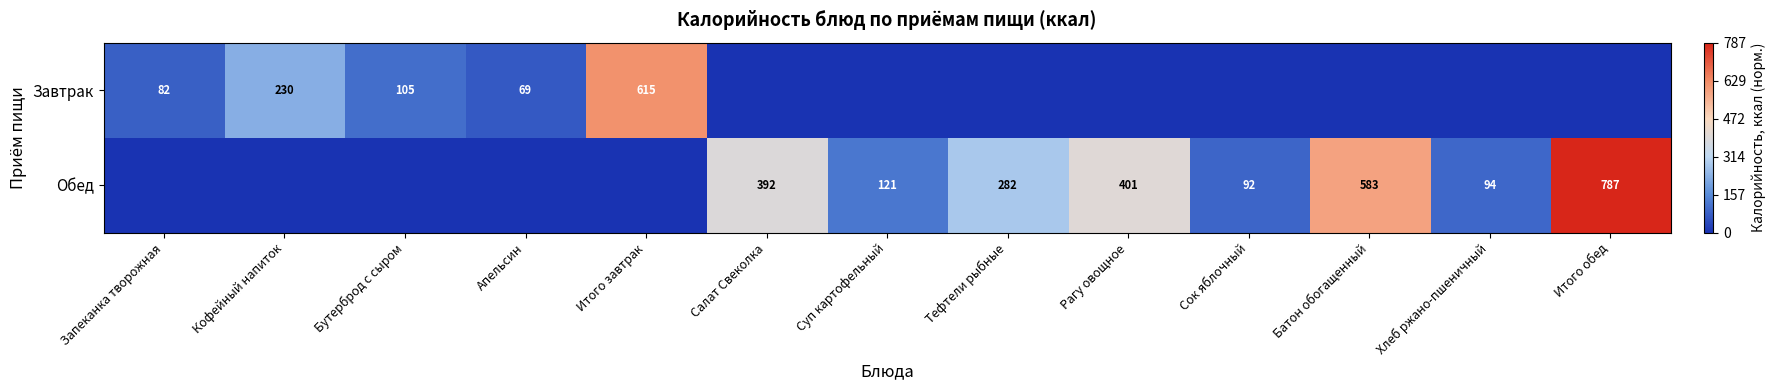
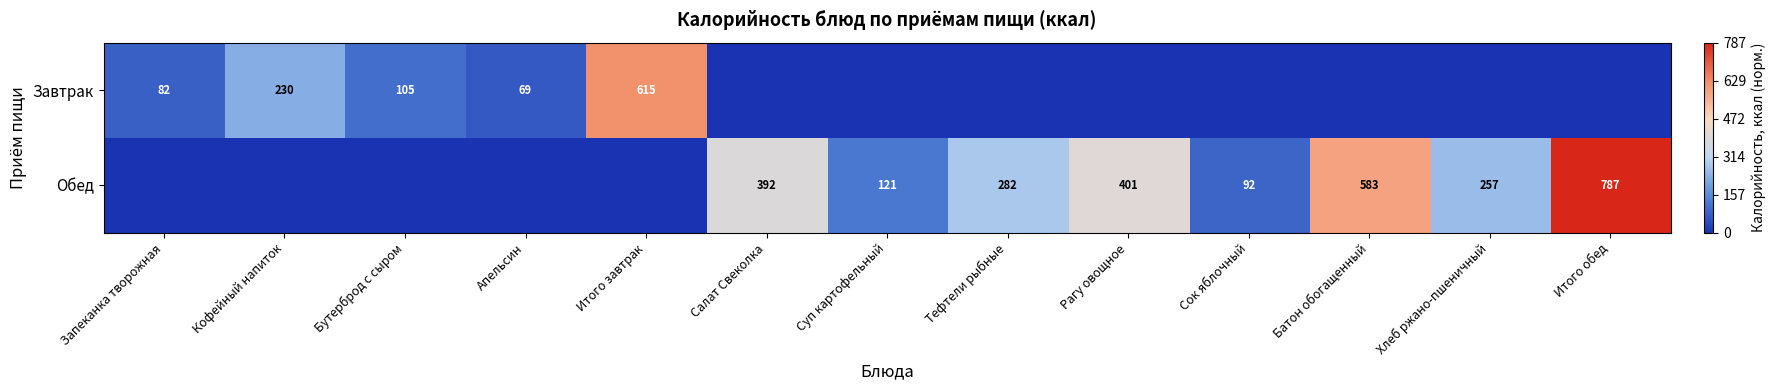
  {
    "Завтрак": {
      "Запеканка творожная": 82,
      "Кофейный напиток": 230,
      "Бутерброд с сыром": 105,
      "Апельсин": 69,
      "Итого завтрак": 615
    },
    "Обед": {
      "Салат Свеколка": 392,
      "Суп картофельный": 121,
      "Тефтели рыбные": 282,
      "Рагу овощное": 401,
      "Сок яблочный": 92,
      "Батон обогащенный": 583,
-     "Хлеб ржано-пшеничный": 94,
+     "Хлеб ржано-пшеничный": 257,
      "Итого обед": 787
    }
  }
